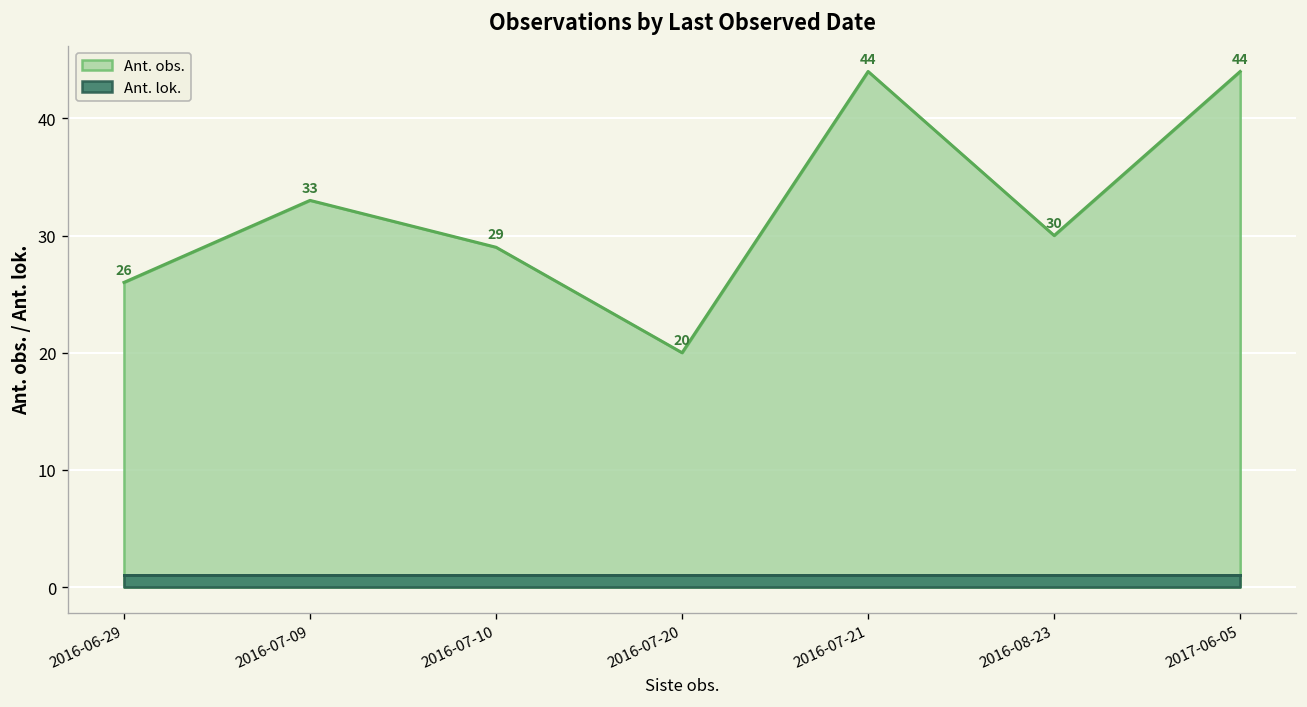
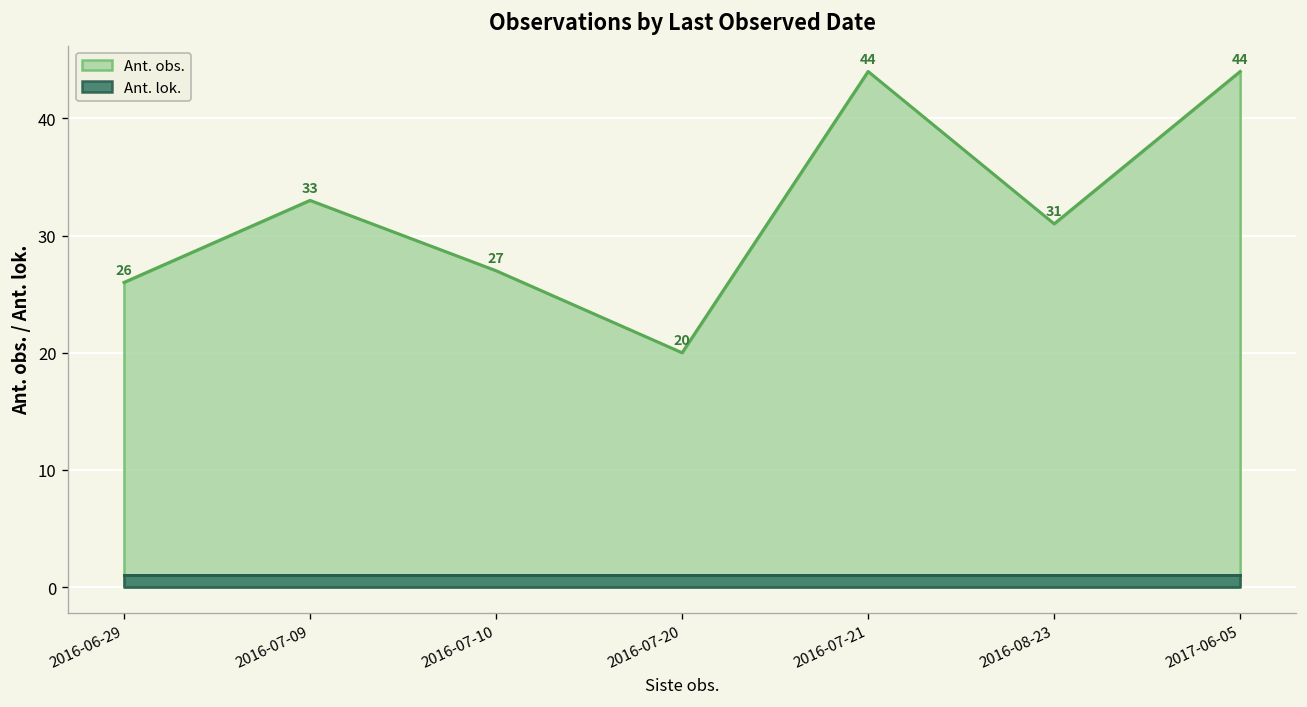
  {
    "Ant. obs.": {
      "2016-06-29": 26,
      "2016-07-09": 33,
-     "2016-07-10": 29,
+     "2016-07-10": 27,
      "2016-07-20": 20,
      "2016-07-21": 44,
-     "2016-08-23": 30,
+     "2016-08-23": 31,
      "2017-06-05": 44
    },
    "Ant. lok.": {
      "2016-06-29": 1,
      "2016-07-09": 1,
      "2016-07-10": 1,
      "2016-07-20": 1,
      "2016-07-21": 1,
      "2016-08-23": 1,
      "2017-06-05": 1
    }
  }
